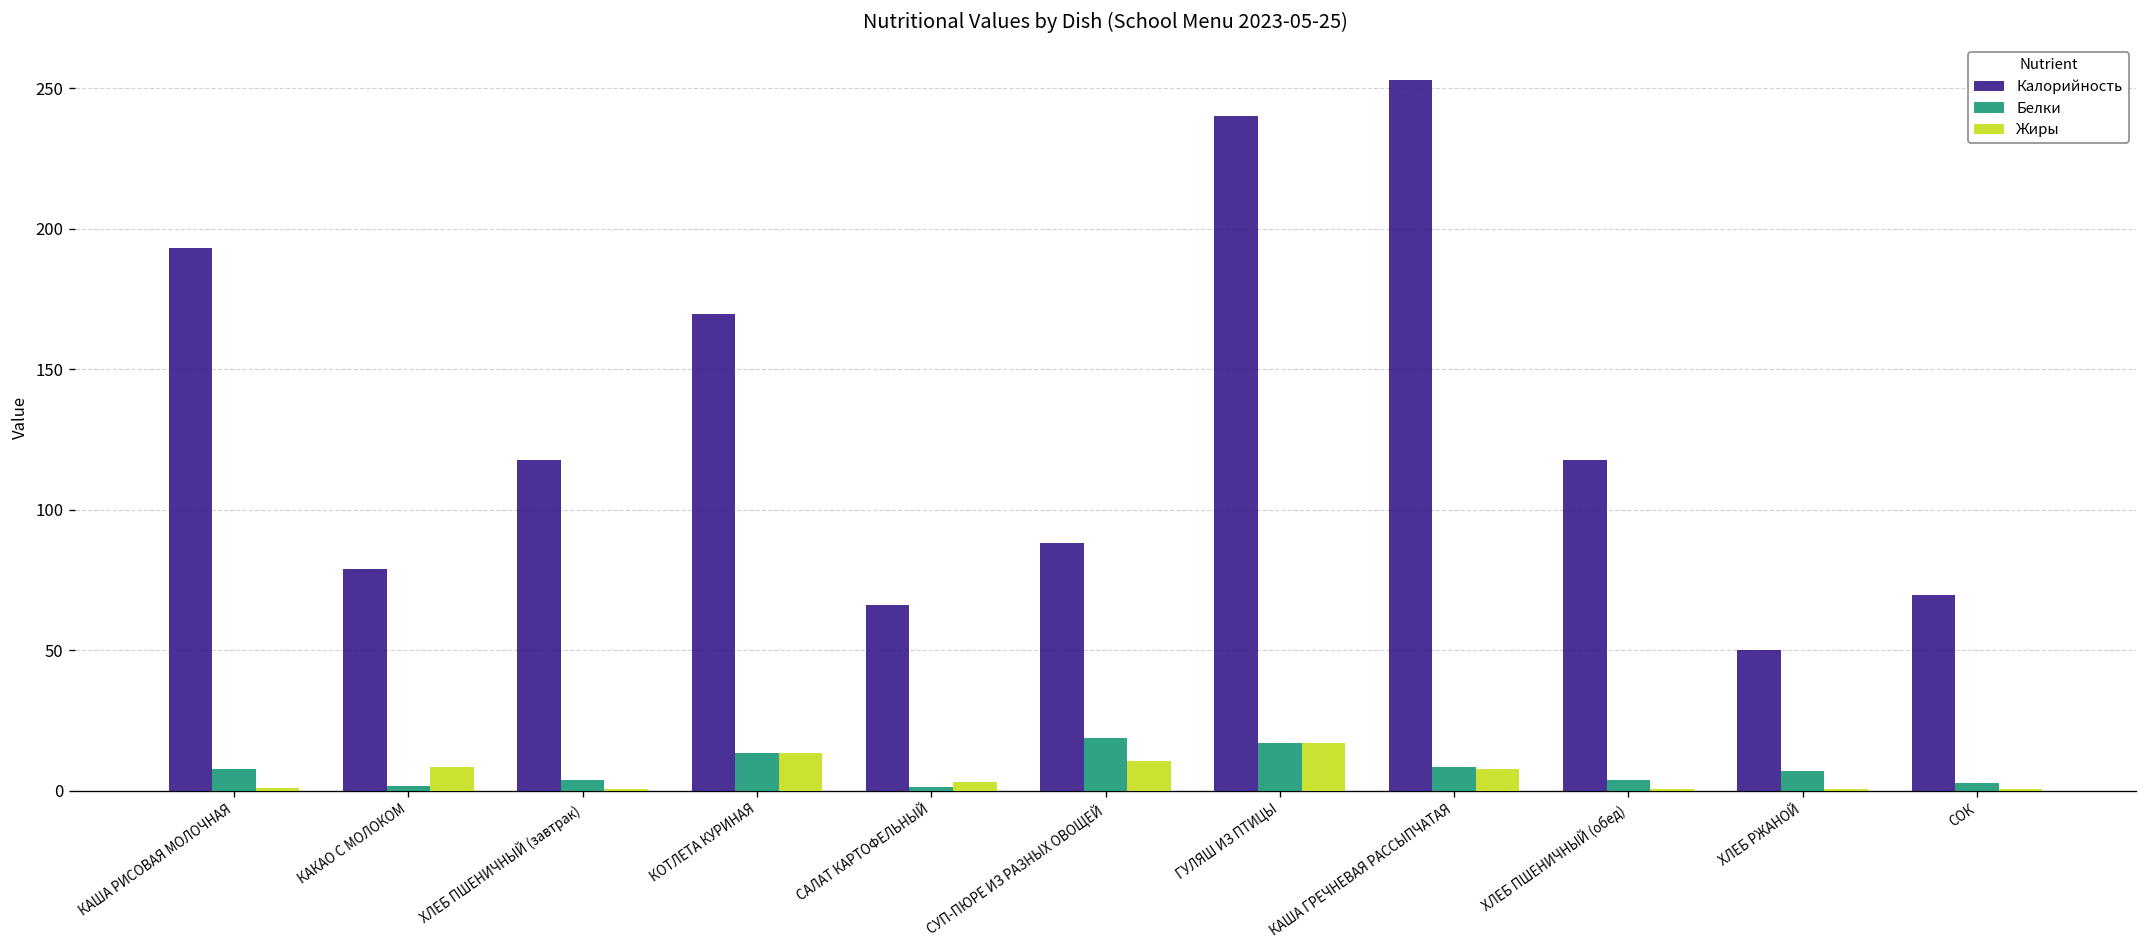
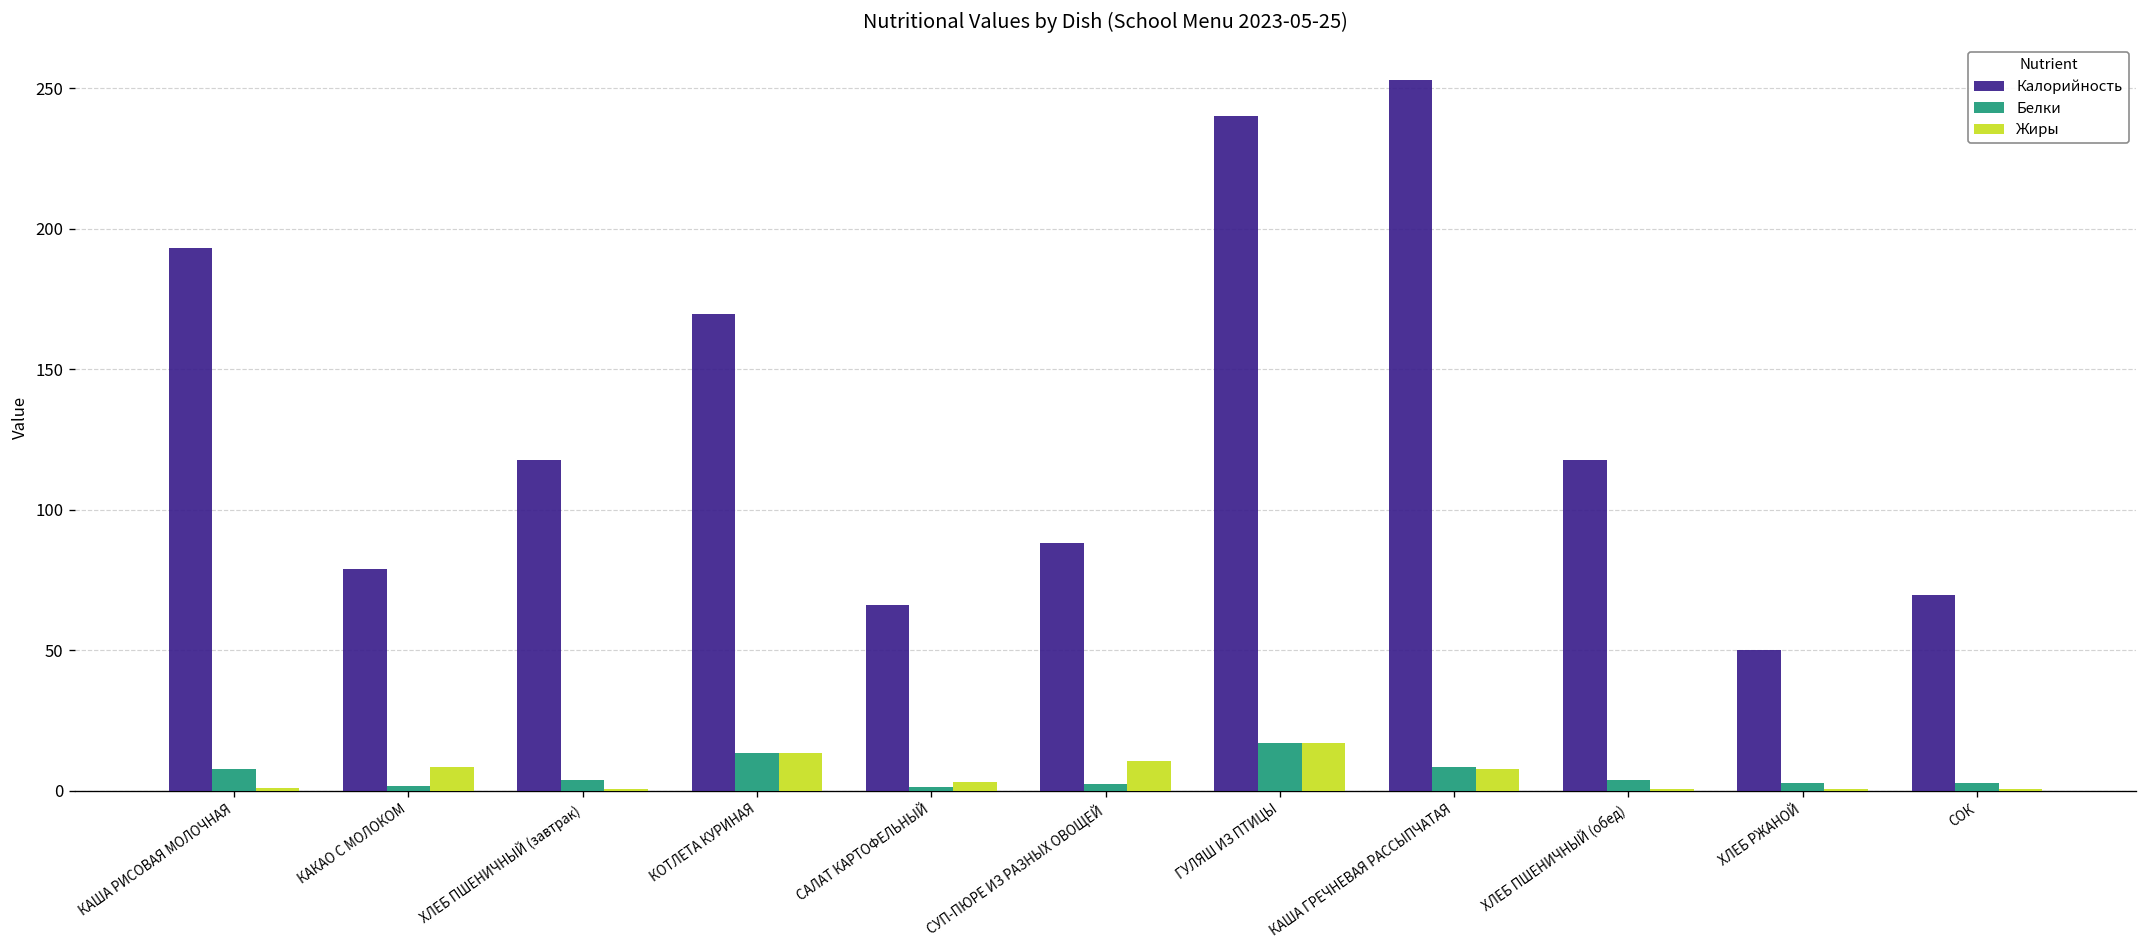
  {
    "Калорийность": {
      "КАША РИСОВАЯ МОЛОЧНАЯ": 193,
      "КАКАО С МОЛОКОМ": 79,
      "ХЛЕБ ПШЕНИЧНЫЙ (завтрак)": 118,
      "КОТЛЕТА КУРИНАЯ": 170,
      "САЛАТ КАРТОФЕЛЬНЫЙ": 66,
      "СУП-ПЮРЕ ИЗ РАЗНЫХ ОВОЩЕЙ": 88,
      "ГУЛЯШ ИЗ ПТИЦЫ": 240,
      "КАША ГРЕЧНЕВАЯ РАССЫПЧАТАЯ": 253,
      "ХЛЕБ ПШЕНИЧНЫЙ (обед)": 118,
      "ХЛЕБ РЖАНОЙ": 50,
      "СОК": 70
    },
    "Белки": {
      "КАША РИСОВАЯ МОЛОЧНАЯ": 8,
      "КАКАО С МОЛОКОМ": 2,
      "ХЛЕБ ПШЕНИЧНЫЙ (завтрак)": 4,
      "КОТЛЕТА КУРИНАЯ": 14,
      "САЛАТ КАРТОФЕЛЬНЫЙ": 1,
-     "СУП-ПЮРЕ ИЗ РАЗНЫХ ОВОЩЕЙ": 19,
+     "СУП-ПЮРЕ ИЗ РАЗНЫХ ОВОЩЕЙ": 2,
      "ГУЛЯШ ИЗ ПТИЦЫ": 17,
      "КАША ГРЕЧНЕВАЯ РАССЫПЧАТАЯ": 9,
      "ХЛЕБ ПШЕНИЧНЫЙ (обед)": 4,
-     "ХЛЕБ РЖАНОЙ": 7,
+     "ХЛЕБ РЖАНОЙ": 3,
      "СОК": 3
    },
    "Жиры": {
      "КАКАО С МОЛОКОМ": 8,
      "КОТЛЕТА КУРИНАЯ": 13,
      "САЛАТ КАРТОФЕЛЬНЫЙ": 3,
      "СУП-ПЮРЕ ИЗ РАЗНЫХ ОВОЩЕЙ": 10,
      "ГУЛЯШ ИЗ ПТИЦЫ": 17,
      "КАША ГРЕЧНЕВАЯ РАССЫПЧАТАЯ": 8
    }
  }
